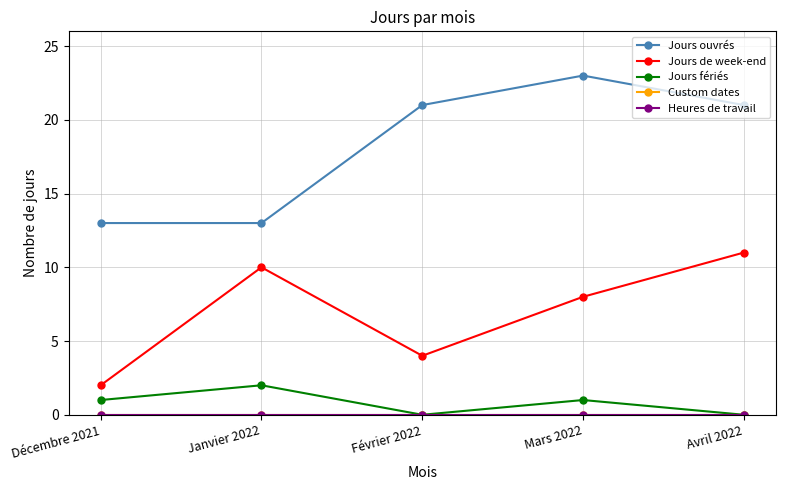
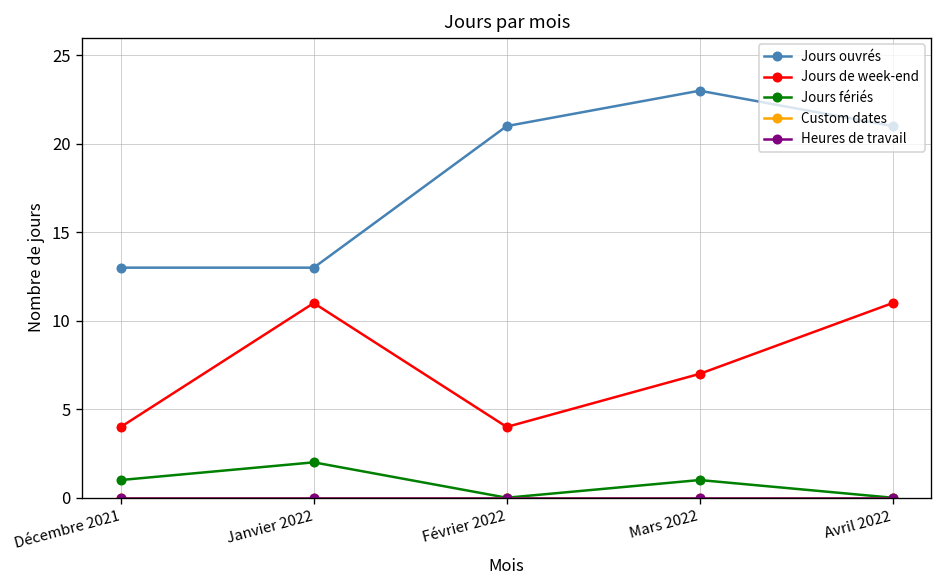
  {
    "Jours ouvrés": {
      "Décembre 2021": 13,
      "Janvier 2022": 13,
      "Février 2022": 21,
      "Mars 2022": 23
    },
    "Jours de week-end": {
-     "Décembre 2021": 2,
-     "Janvier 2022": 10,
+     "Décembre 2021": 4,
+     "Janvier 2022": 11,
      "Février 2022": 4,
-     "Mars 2022": 8,
+     "Mars 2022": 7,
      "Avril 2022": 11
    },
    "Jours fériés": {
      "Décembre 2021": 1,
      "Janvier 2022": 2,
      "Mars 2022": 1
    },
    "Heures de travail": {
      "Décembre 2021": 0,
      "Janvier 2022": 0,
      "Mars 2022": 0
    }
  }
